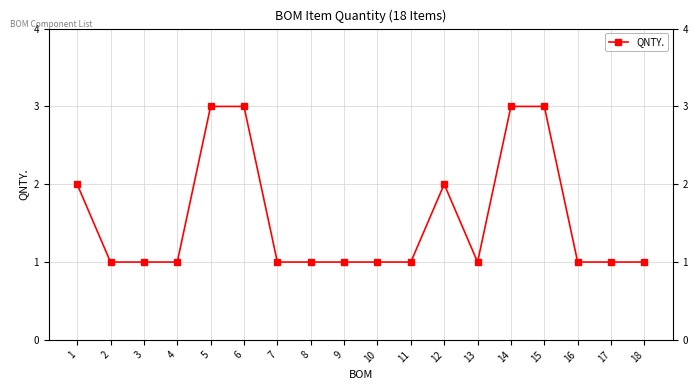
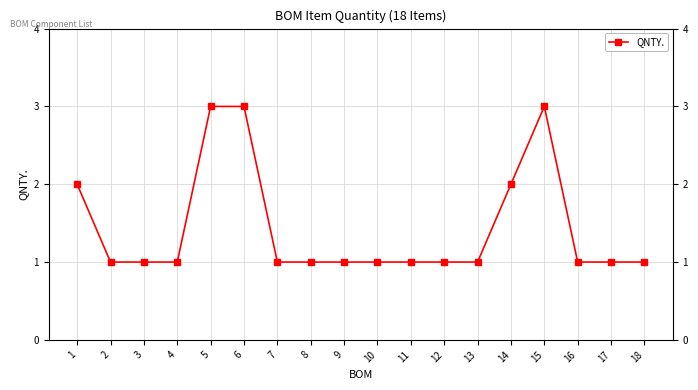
  {
    "1": 2,
    "2": 1,
    "3": 1,
    "4": 1,
    "5": 3,
    "6": 3,
    "7": 1,
    "8": 1,
    "9": 1,
    "10": 1,
    "11": 1,
-   "12": 2,
+   "12": 1,
    "13": 1,
-   "14": 3,
+   "14": 2,
    "15": 3,
    "16": 1,
    "17": 1,
    "18": 1
  }
